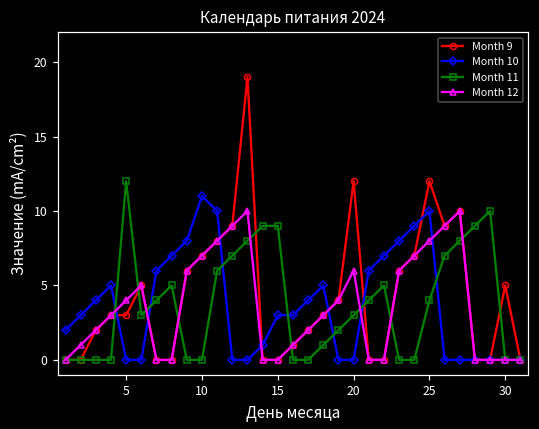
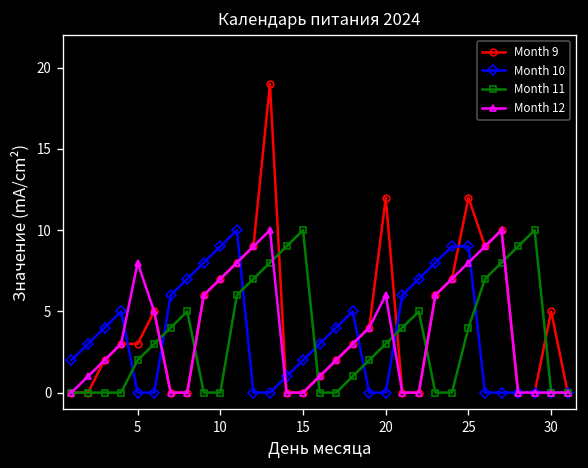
  {
    "Month 9": {
      "5": 3,
      "20": 12,
      "25": 12,
      "30": 5
    },
    "Month 10": {
      "5": 0,
-     "10": 11,
-     "15": 3,
+     "10": 9,
+     "15": 2,
      "20": 0,
-     "25": 10
+     "25": 9
    },
    "Month 11": {
-     "5": 12,
+     "5": 2,
      "10": 0,
-     "15": 9,
+     "15": 10,
      "20": 3,
      "25": 4
    },
    "Month 12": {
-     "5": 4,
+     "5": 8,
      "20": 6,
      "25": 8
    }
  }
